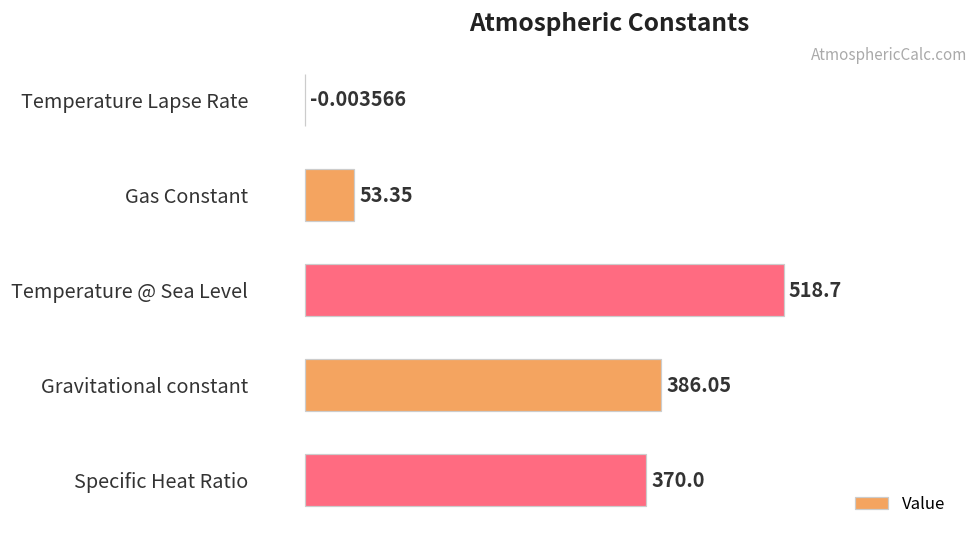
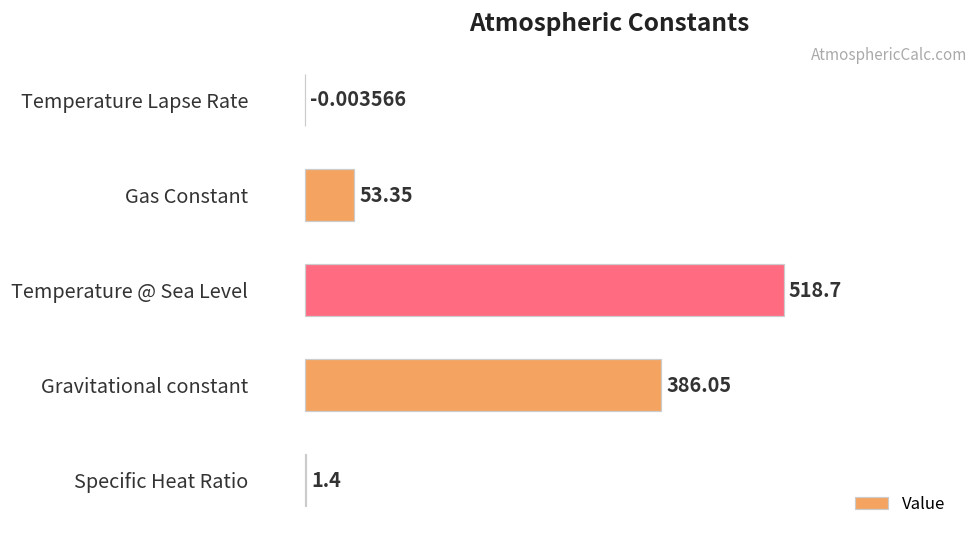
  {
    "Temperature Lapse Rate": -0.003566,
    "Gas Constant": 53.35,
    "Temperature @ Sea Level": 518.7,
    "Gravitational constant": 386.05,
-   "Specific Heat Ratio": 370.0
+   "Specific Heat Ratio": 1.4
  }
